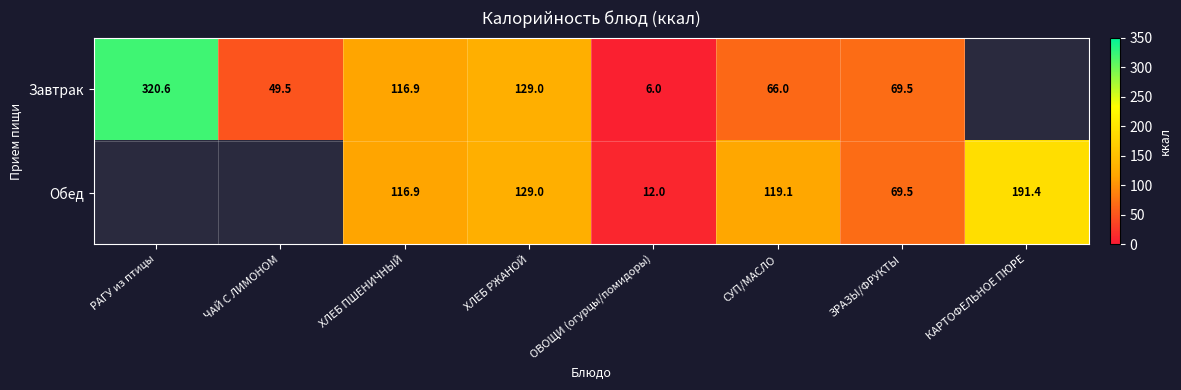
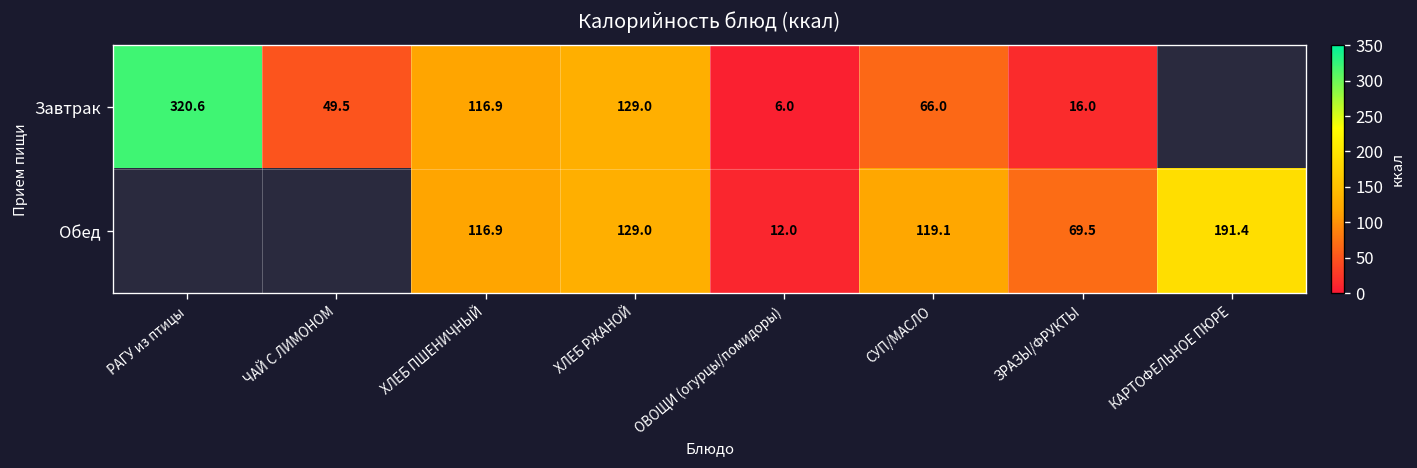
  {
    "Завтрак": {
      "РАГУ из птицы": 320.6,
      "ЧАЙ С ЛИМОНОМ": 49.5,
      "ХЛЕБ ПШЕНИЧНЫЙ": 116.9,
      "ХЛЕБ РЖАНОЙ": 129.0,
      "ОВОЩИ (огурцы/помидоры)": 6.0,
      "СУП/МАСЛО": 66.0,
-     "ЗРАЗЫ/ФРУКТЫ": 69.5
+     "ЗРАЗЫ/ФРУКТЫ": 16.0
    },
    "Обед": {
      "ХЛЕБ ПШЕНИЧНЫЙ": 116.9,
      "ХЛЕБ РЖАНОЙ": 129.0,
      "ОВОЩИ (огурцы/помидоры)": 12.0,
      "СУП/МАСЛО": 119.1,
      "ЗРАЗЫ/ФРУКТЫ": 69.5,
      "КАРТОФЕЛЬНОЕ ПЮРЕ": 191.4
    }
  }
